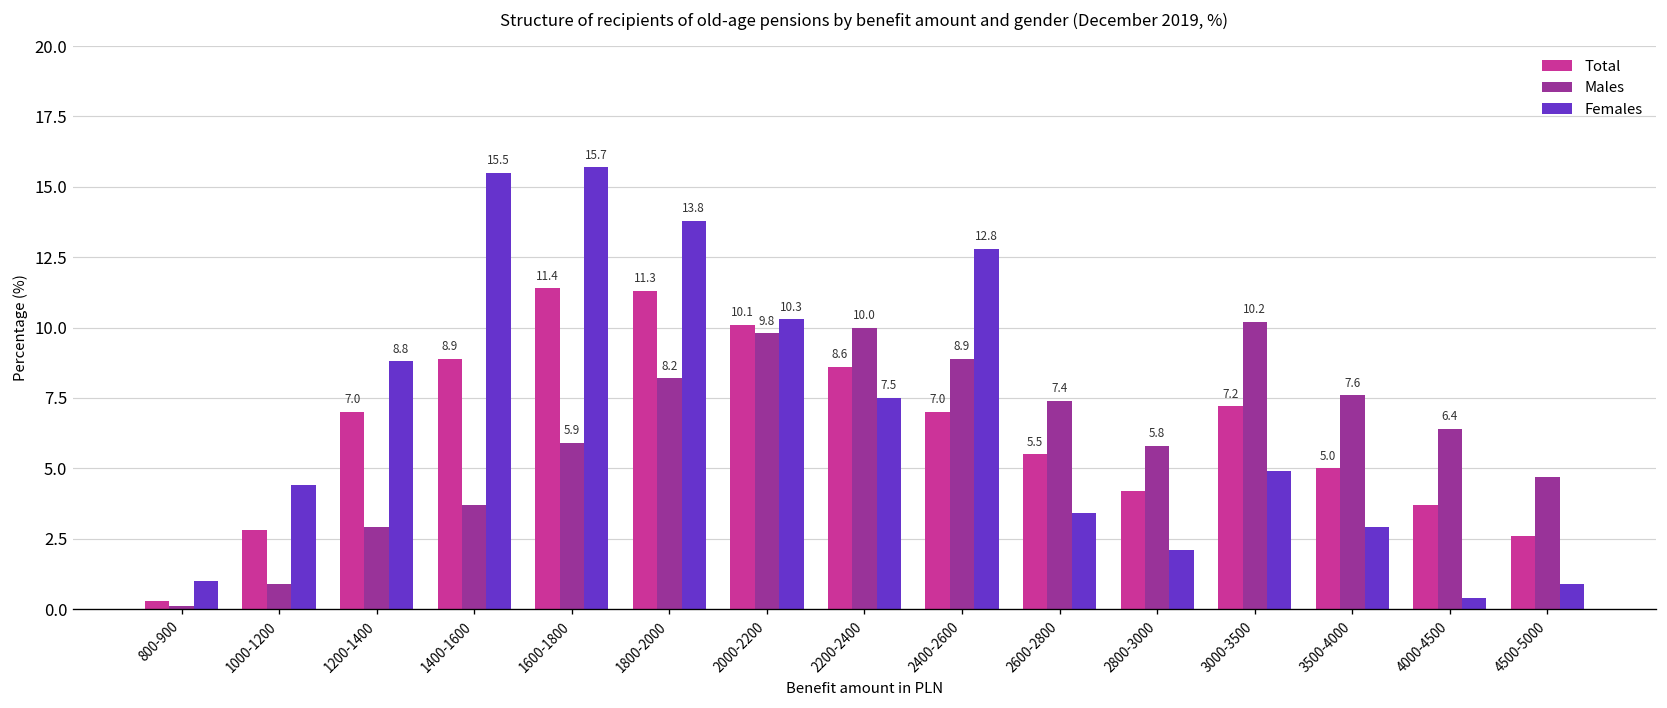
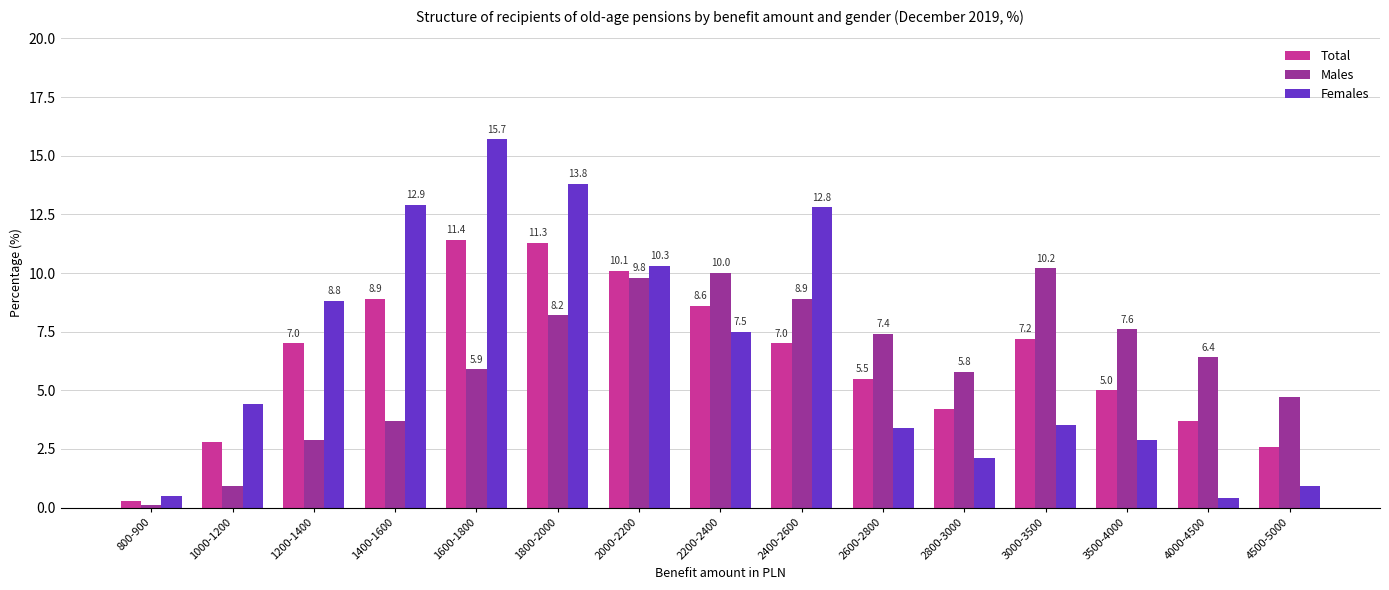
  {
    "Females": {
-     "800-900": 1.0,
+     "800-900": 0.5,
      "1200-1400": 8.8,
-     "1400-1600": 15.5,
+     "1400-1600": 12.9,
      "1600-1800": 15.7,
      "1800-2000": 13.8,
      "2000-2200": 10.3,
      "2200-2400": 7.5,
      "2400-2600": 12.8,
-     "3000-3500": 4.9
+     "3000-3500": 3.5
    }
  }
